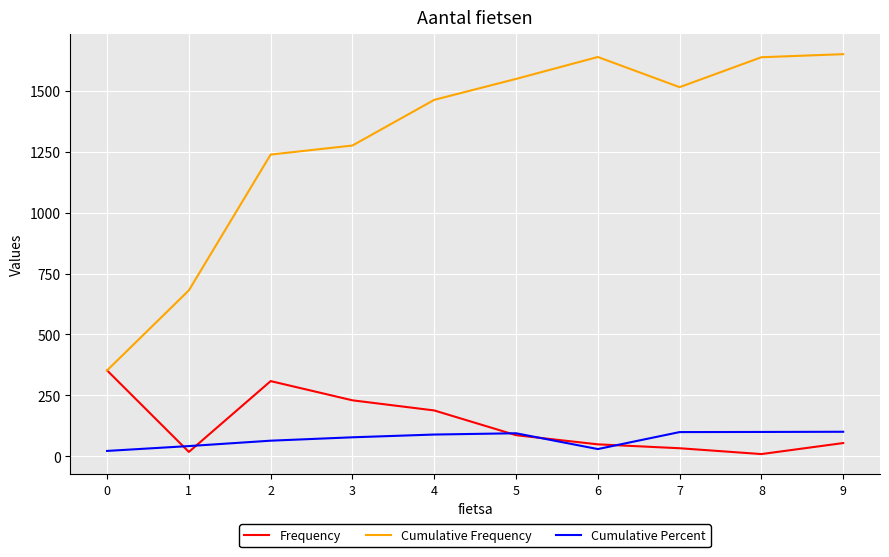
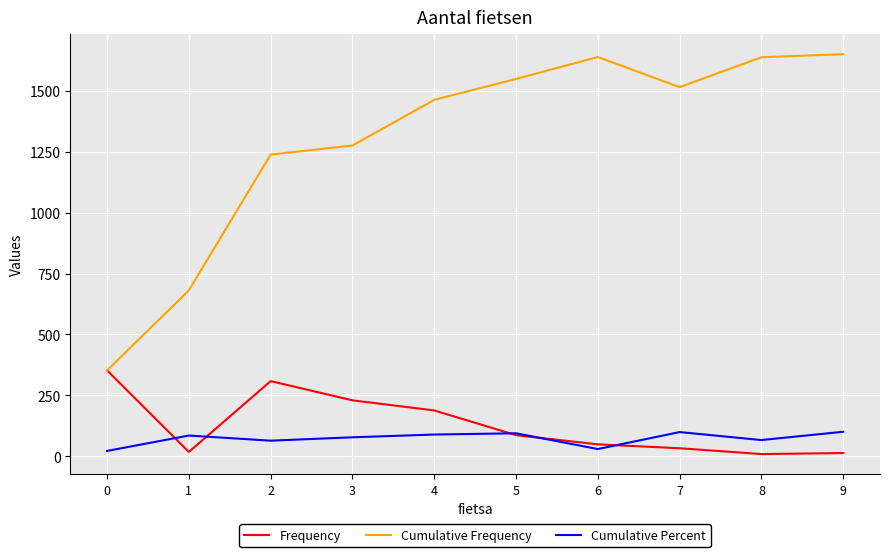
  {
    "Frequency": {
      "1": 20,
      "2": 310,
      "3": 230,
      "4": 190,
      "6": 50,
      "7": 30,
      "8": 10,
-     "9": 50
+     "9": 10
    },
    "Cumulative Frequency": {
      "1": 680,
      "2": 1240,
      "3": 1280,
      "4": 1460,
      "5": 1550,
      "6": 1640,
      "7": 1520,
      "8": 1640,
      "9": 1650
    },
    "Cumulative Percent": {
      "0": 20,
-     "1": 40,
+     "1": 80,
      "2": 60,
      "3": 80,
      "4": 90,
      "6": 30,
      "7": 100,
-     "8": 100,
+     "8": 70,
      "9": 100
    }
  }
